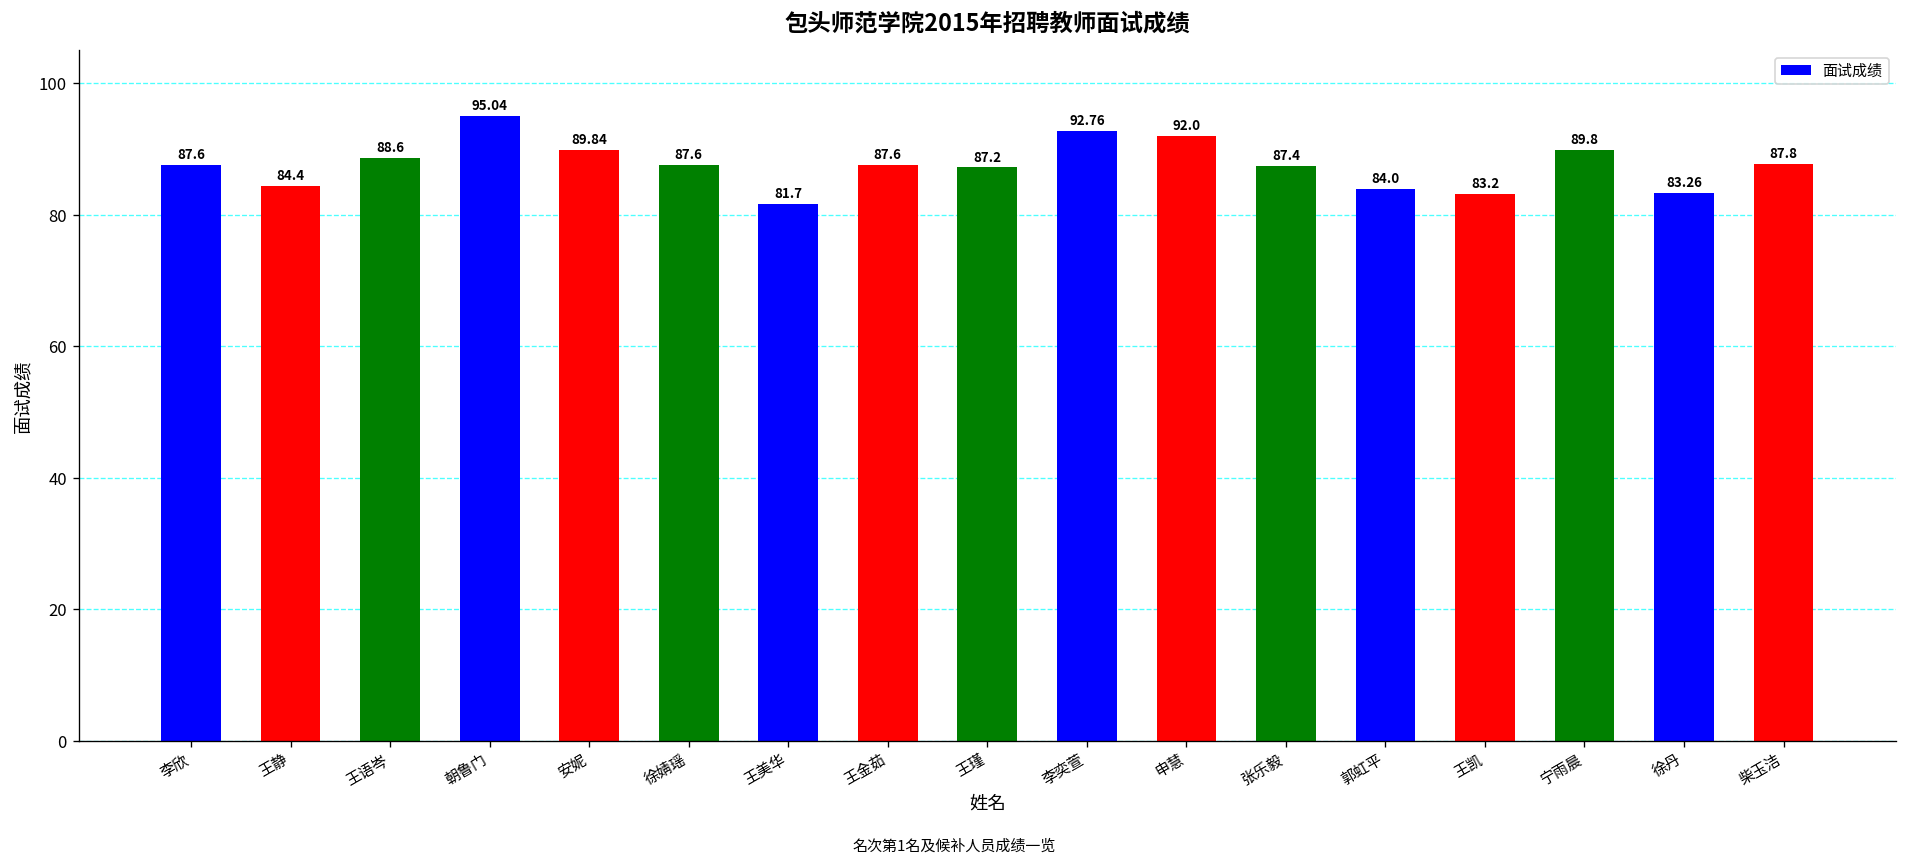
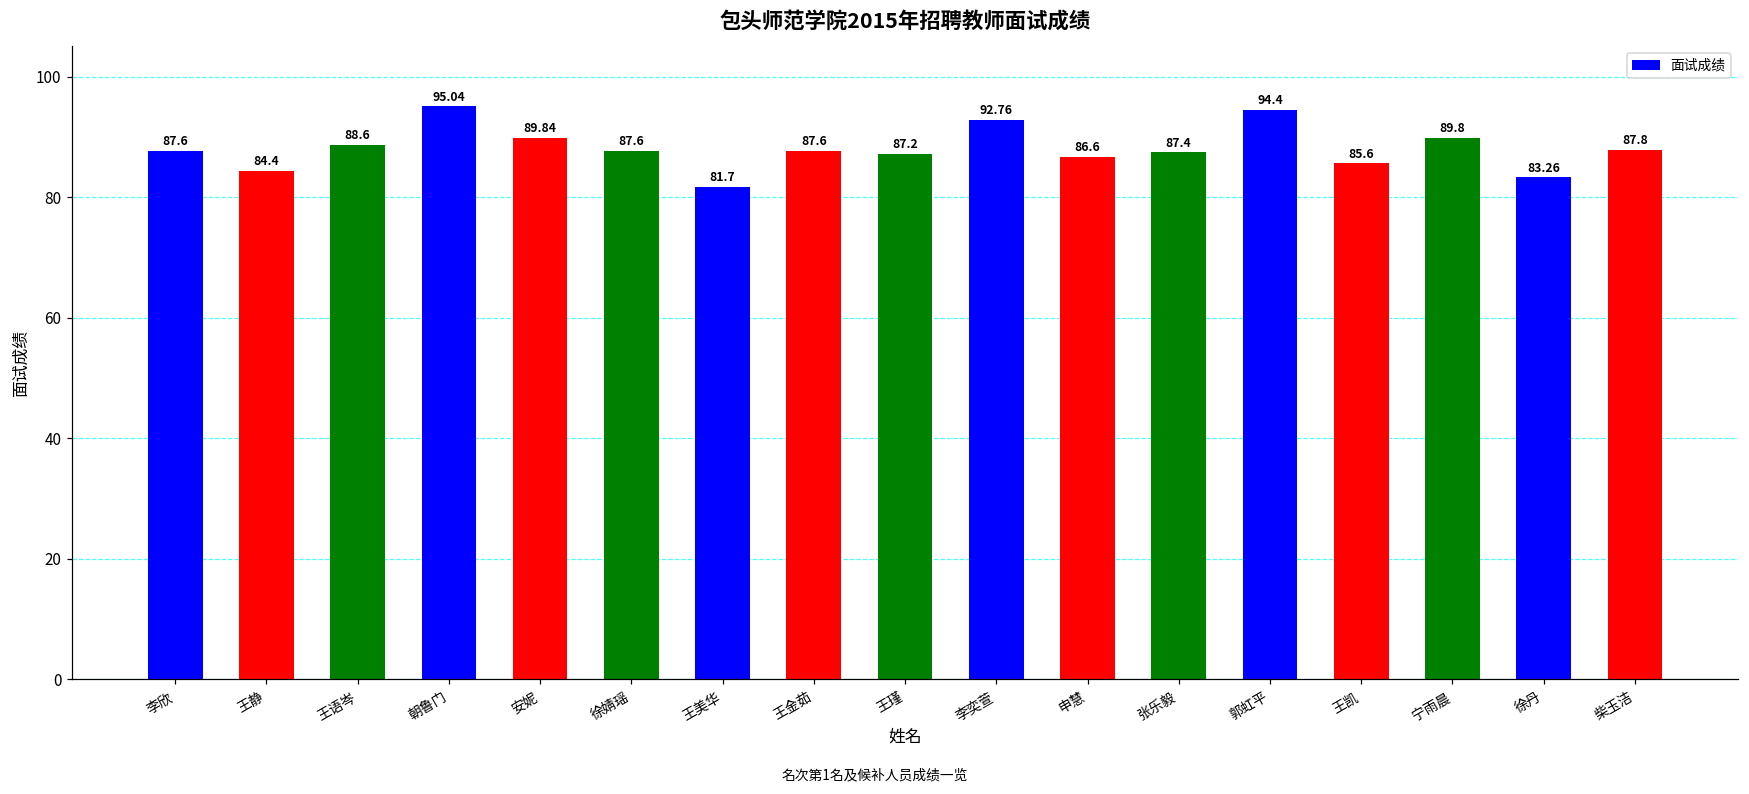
  {
    "李欣": 87.6,
    "王静": 84.4,
    "王语岑": 88.6,
    "朝鲁门": 95.04,
    "安妮": 89.84,
    "徐婧瑶": 87.6,
    "王美华": 81.7,
    "王金茹": 87.6,
    "王瑾": 87.2,
    "李奕萱": 92.76,
-   "申慧": 92.0,
+   "申慧": 86.6,
    "张乐毅": 87.4,
-   "郭虹平": 84.0,
-   "王凯": 83.2,
+   "郭虹平": 94.4,
+   "王凯": 85.6,
    "宁雨晨": 89.8,
    "徐丹": 83.26,
    "柴玉洁": 87.8
  }
